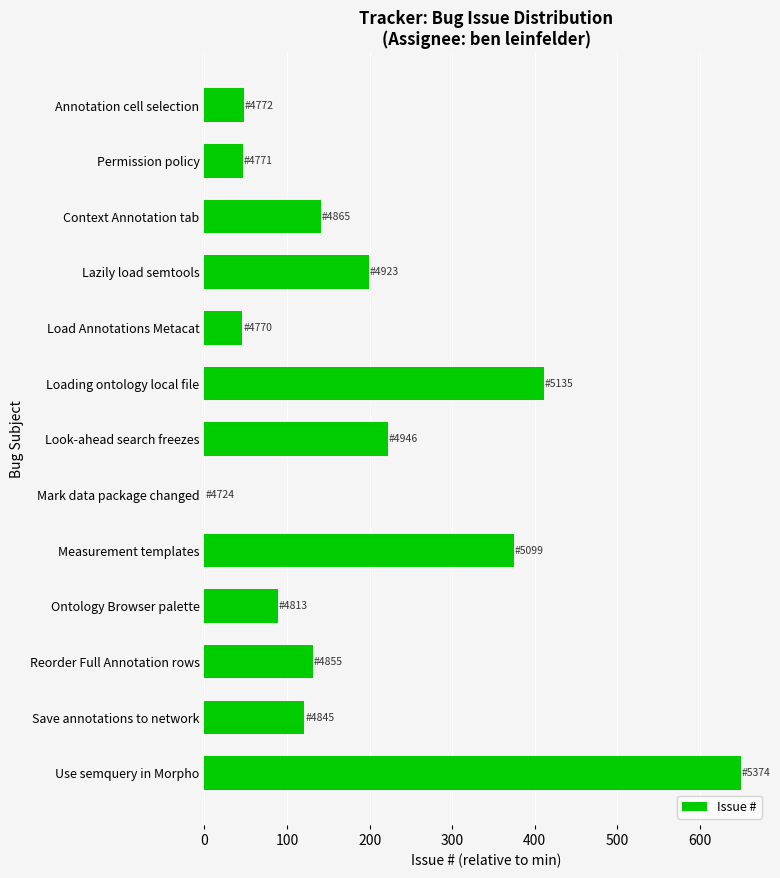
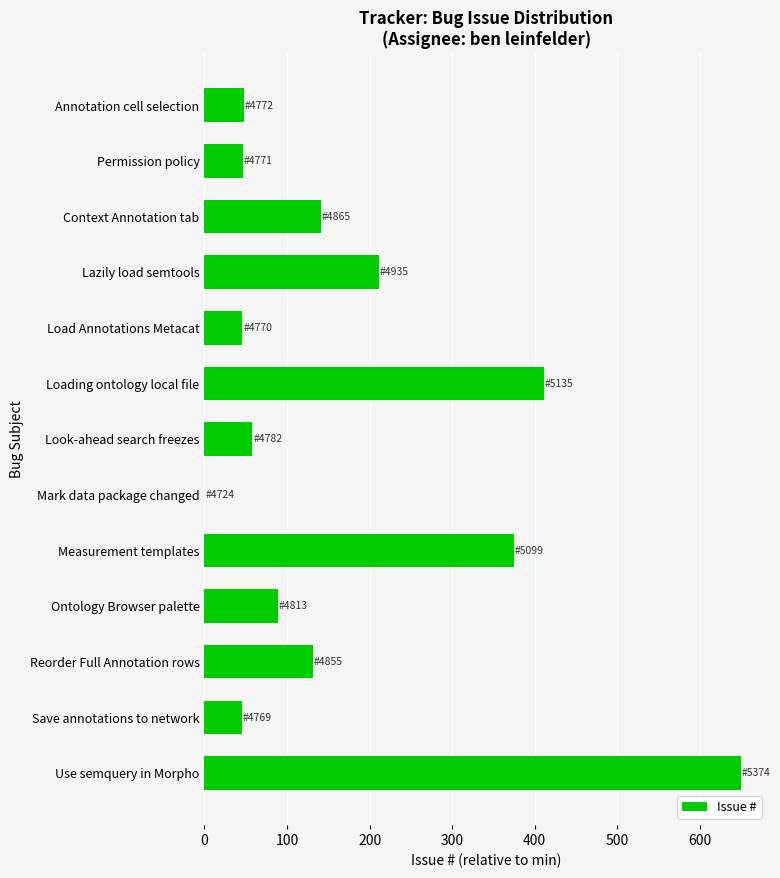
  {
-   "Lazily load semtools": 4923,
-   "Look-ahead search freezes": 4946,
-   "Save annotations to network": 4845
+   "Lazily load semtools": 4935,
+   "Look-ahead search freezes": 4782,
+   "Save annotations to network": 4769
  }
